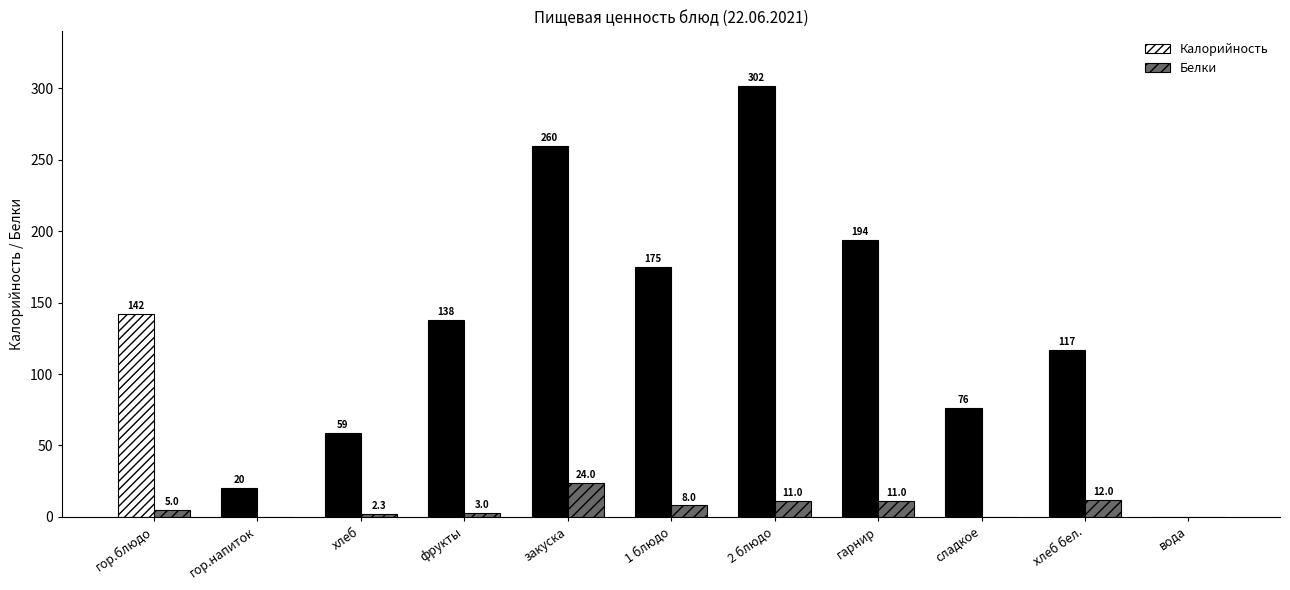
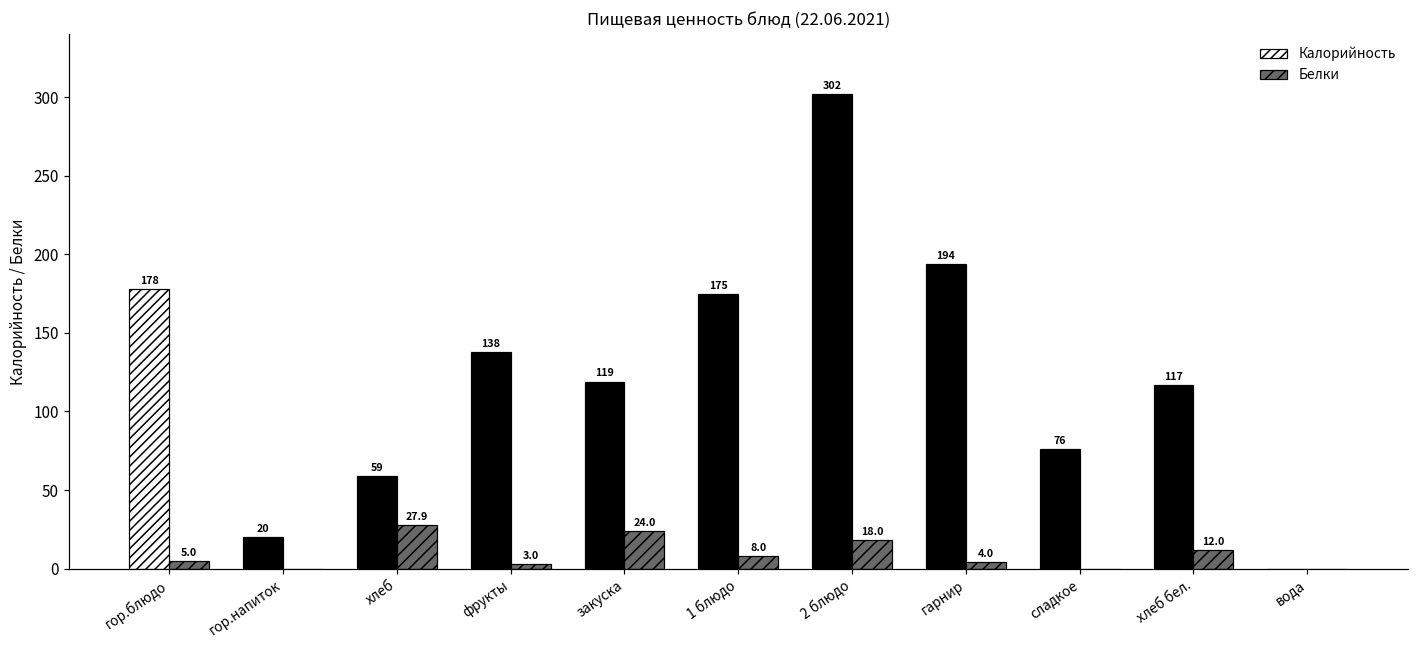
  {
    "Калорийность": {
-     "гор.блюдо": 142,
+     "гор.блюдо": 178,
      "гор.напиток": 20,
      "хлеб": 59,
      "фрукты": 138,
-     "закуска": 260,
+     "закуска": 119,
      "1 блюдо": 175,
      "2 блюдо": 302,
      "гарнир": 194,
      "сладкое": 76,
      "хлеб бел.": 117
    },
    "Белки": {
      "гор.блюдо": 5.0,
-     "хлеб": 2.3,
+     "хлеб": 27.9,
      "фрукты": 3.0,
      "закуска": 24.0,
      "1 блюдо": 8.0,
-     "2 блюдо": 11.0,
-     "гарнир": 11.0,
+     "2 блюдо": 18.0,
+     "гарнир": 4.0,
      "хлеб бел.": 12.0
    }
  }
